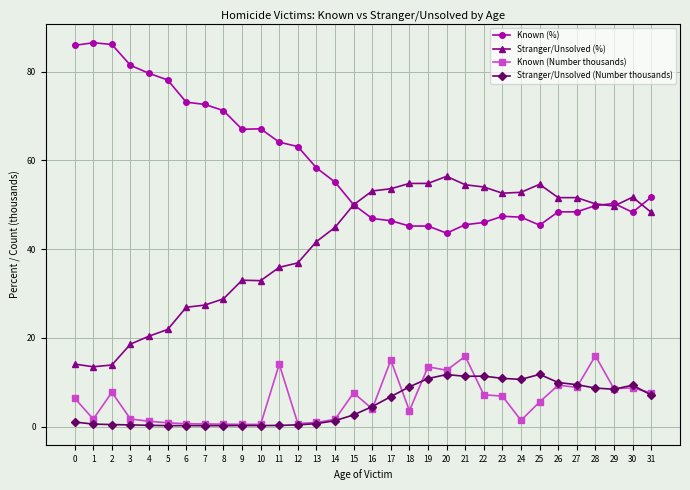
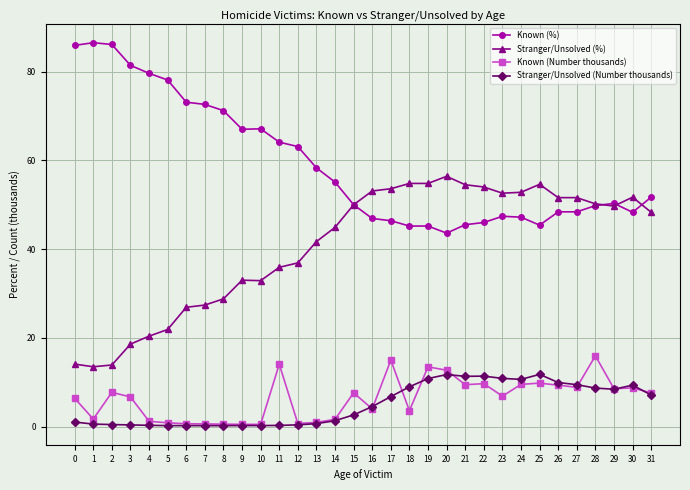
  {
    "Known (Number thousands)": {
      "0": 6,
      "1": 2,
      "2": 8,
-     "3": 2,
+     "3": 7,
      "4": 1,
      "5": 1,
      "11": 14,
      "15": 8,
      "17": 15,
      "18": 4,
      "19": 13,
      "20": 13,
-     "21": 16,
-     "22": 7,
+     "21": 9,
+     "22": 10,
      "23": 7,
-     "24": 1,
-     "25": 6,
+     "24": 10,
+     "25": 10,
      "26": 9,
      "27": 9,
      "28": 16,
      "30": 9
    }
  }
